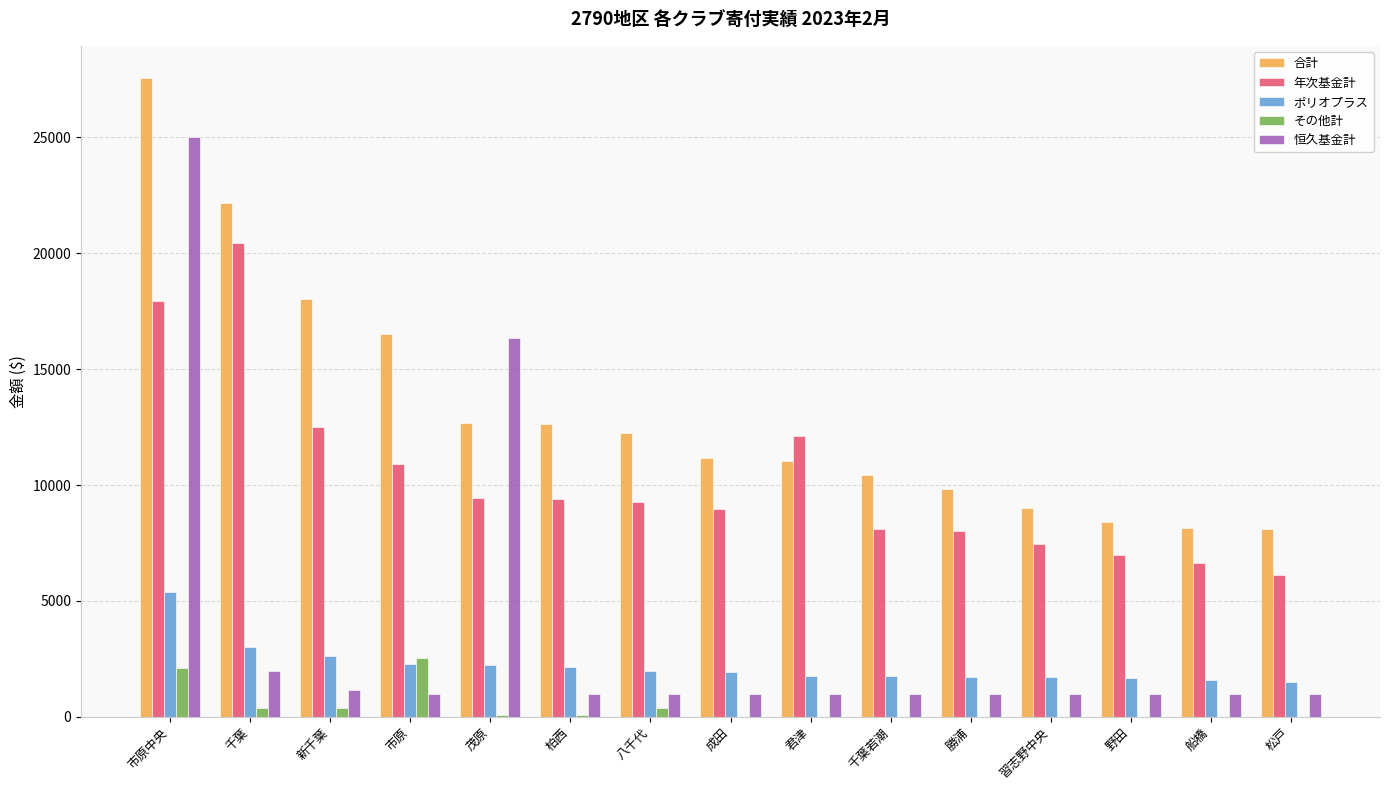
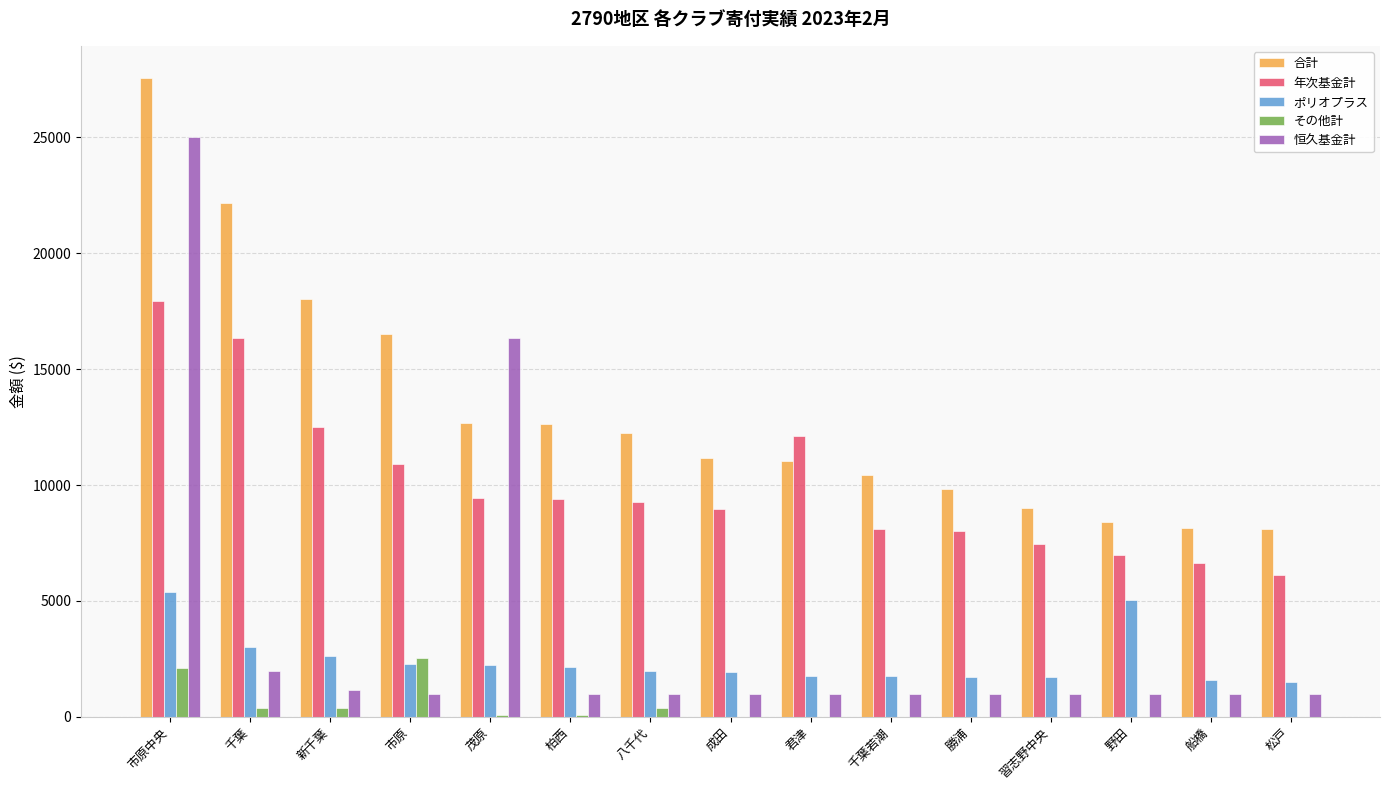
  {
    "合計": {
      "市原中央": 27600,
      "千葉": 22200,
      "新千葉": 18000,
      "市原": 16500,
      "茂原": 12700,
      "柏西": 12600,
      "八千代": 12300,
      "成田": 11200,
      "君津": 11000,
      "千葉若潮": 10400,
      "勝浦": 9800,
      "習志野中央": 9000,
      "野田": 8400,
      "船橋": 8200,
      "松戸": 8100
    },
    "年次基金計": {
      "市原中央": 17900,
-     "千葉": 20400,
+     "千葉": 16300,
      "新千葉": 12500,
      "市原": 10900,
      "茂原": 9500,
      "柏西": 9400,
      "八千代": 9300,
      "成田": 9000,
      "君津": 12100,
      "千葉若潮": 8100,
      "勝浦": 8000,
      "習志野中央": 7500,
      "野田": 7000,
      "船橋": 6600,
      "松戸": 6100
    },
    "ポリオプラス": {
      "市原中央": 5400,
      "千葉": 3000,
      "新千葉": 2600,
      "市原": 2300,
      "茂原": 2200,
      "柏西": 2200,
      "八千代": 2000,
      "成田": 1900,
      "君津": 1800,
      "千葉若潮": 1800,
      "勝浦": 1700,
      "習志野中央": 1700,
-     "野田": 1700,
+     "野田": 5100,
      "船橋": 1600,
      "松戸": 1500
    },
    "その他計": {
      "市原中央": 2100,
      "千葉": 400,
      "新千葉": 400,
      "市原": 2500,
      "八千代": 400,
      "成田": 0,
      "君津": 0,
      "千葉若潮": 0,
      "勝浦": 0,
      "習志野中央": 0,
      "野田": 0,
      "船橋": 0,
      "松戸": 0
    },
    "恒久基金計": {
      "市原中央": 25000,
      "千葉": 2000,
      "新千葉": 1200,
      "市原": 1000,
      "茂原": 16400,
      "柏西": 1000,
      "八千代": 1000,
      "成田": 1000,
      "君津": 1000,
      "千葉若潮": 1000,
      "勝浦": 1000,
      "習志野中央": 1000,
      "野田": 1000,
      "船橋": 1000,
      "松戸": 1000
    }
  }
